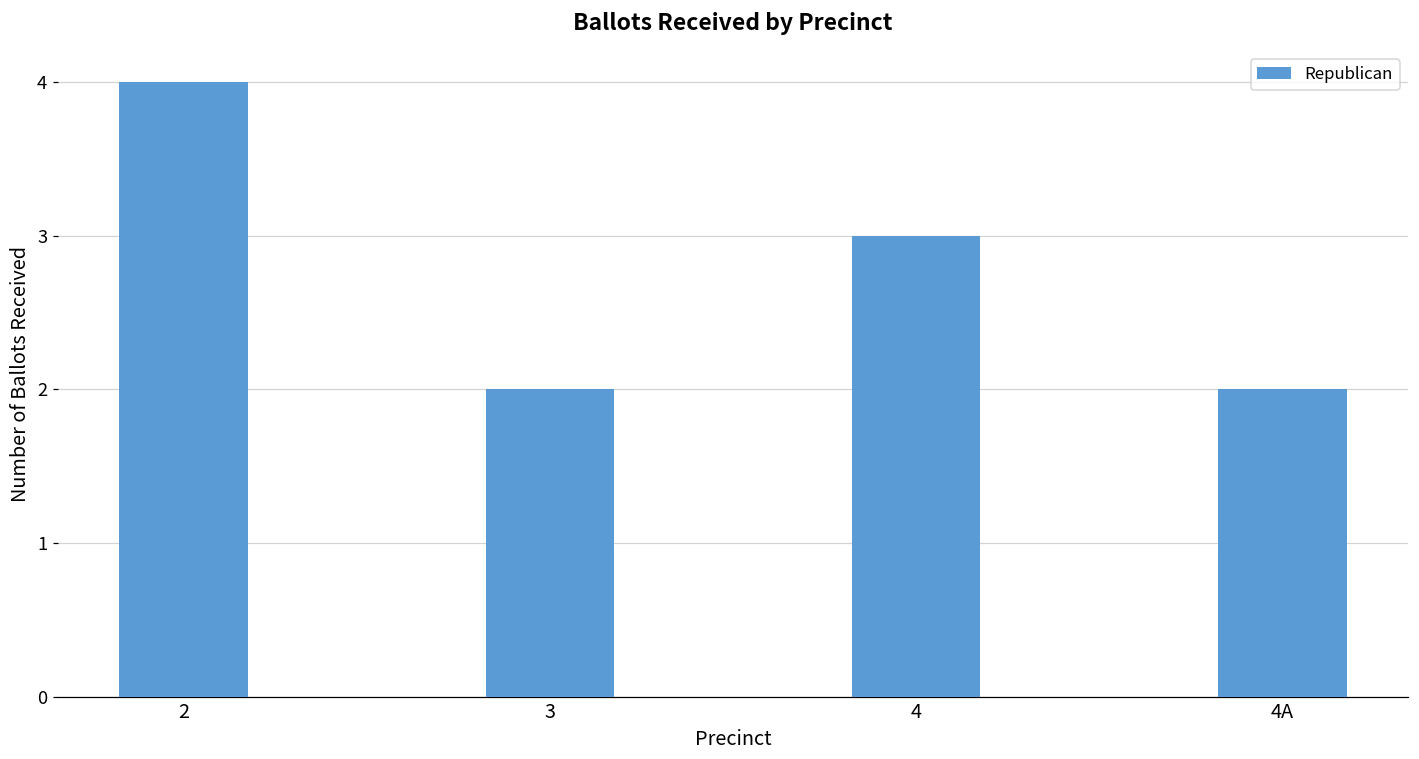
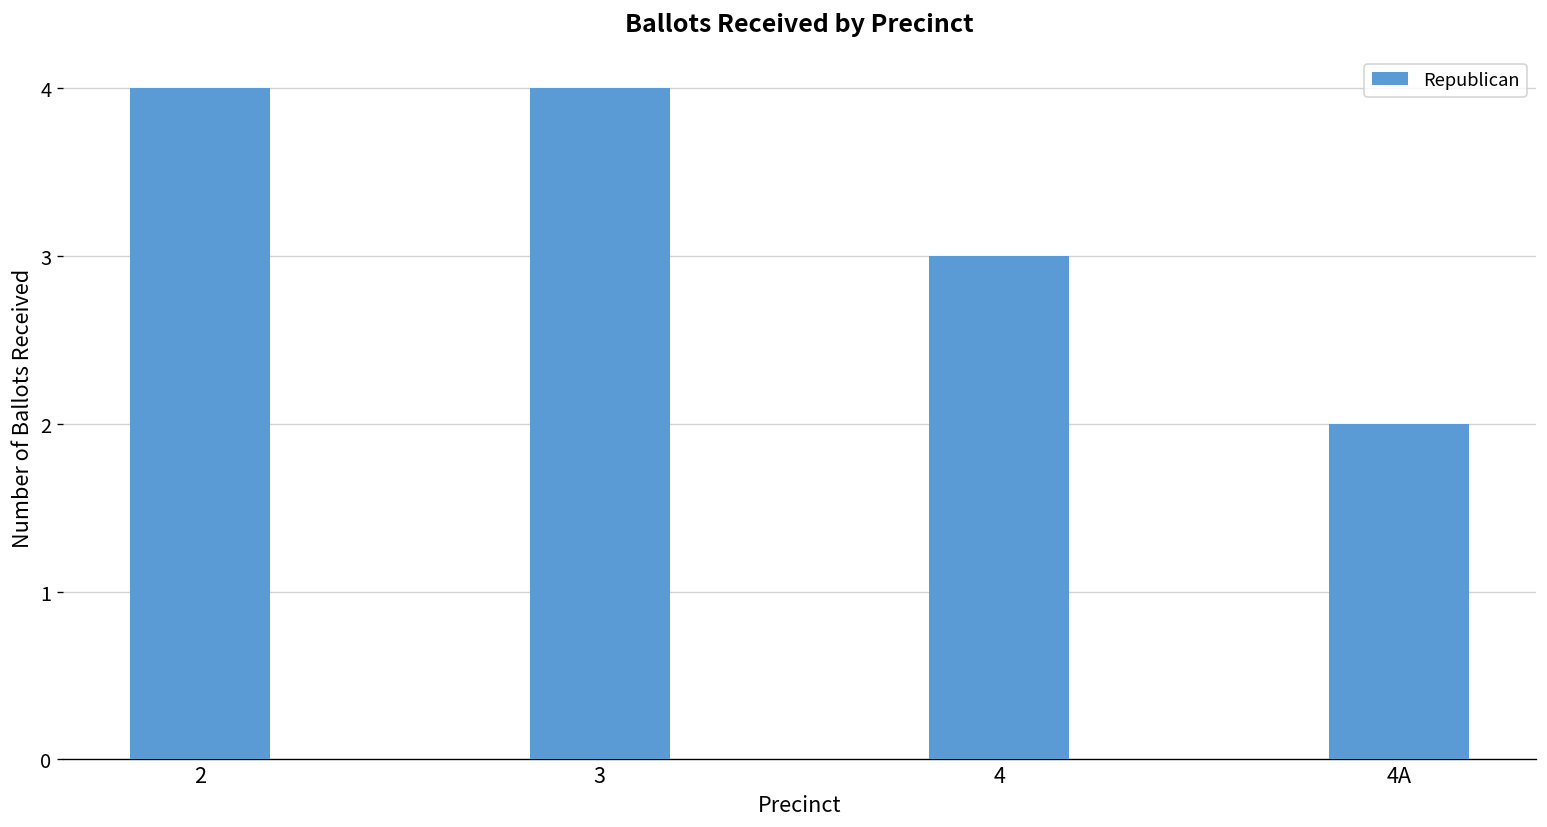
  {
    "2": 4,
-   "3": 2,
+   "3": 4,
    "4": 3,
    "4A": 2
  }
